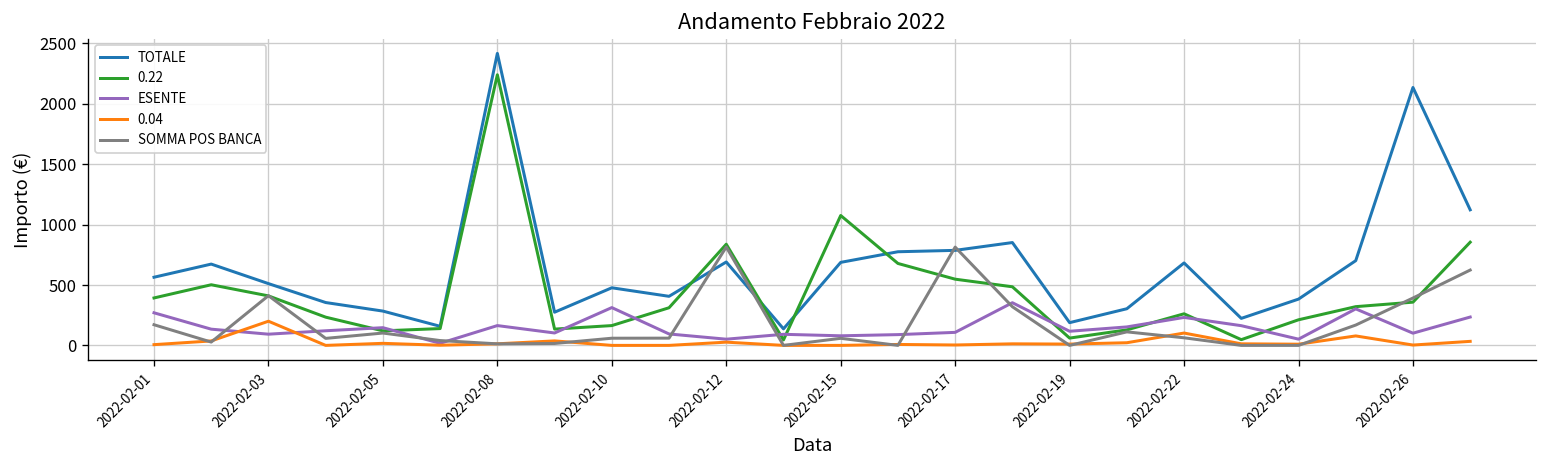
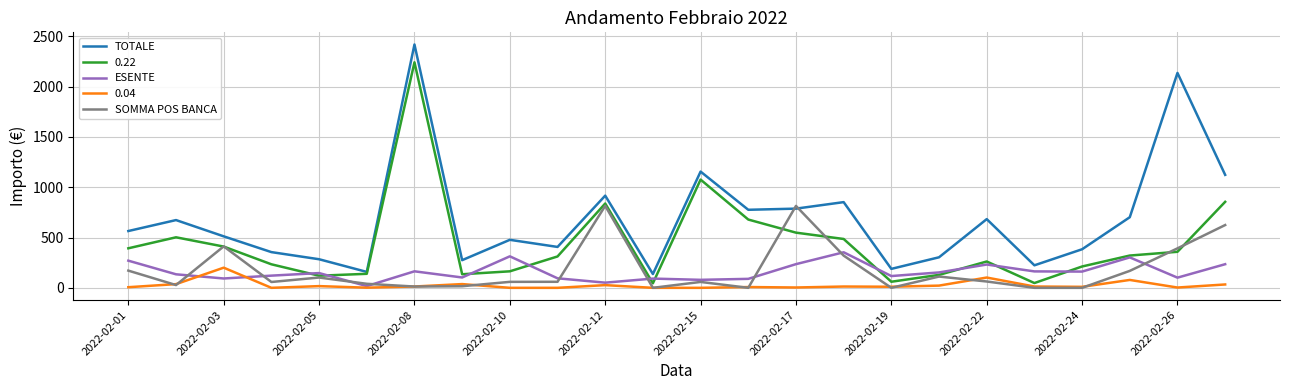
  {
    "TOTALE": {
      "2022-02-01": 560,
      "2022-02-03": 510,
      "2022-02-05": 280,
      "2022-02-08": 2420,
      "2022-02-10": 480,
-     "2022-02-12": 690,
-     "2022-02-15": 690,
+     "2022-02-12": 920,
+     "2022-02-15": 1150,
      "2022-02-17": 790,
      "2022-02-19": 190,
      "2022-02-22": 680,
      "2022-02-24": 380,
      "2022-02-26": 2140
    },
    "0.22": {
      "2022-02-01": 390,
      "2022-02-08": 2240,
      "2022-02-10": 160,
      "2022-02-15": 1080,
      "2022-02-17": 550,
      "2022-02-19": 60,
      "2022-02-22": 260,
      "2022-02-24": 210,
      "2022-02-26": 360
    },
    "ESENTE": {
      "2022-02-01": 270,
      "2022-02-03": 90,
      "2022-02-05": 150,
      "2022-02-08": 160,
      "2022-02-10": 310,
-     "2022-02-17": 110,
+     "2022-02-17": 240,
      "2022-02-19": 120,
      "2022-02-22": 230,
-     "2022-02-24": 50,
+     "2022-02-24": 160,
      "2022-02-26": 100
    },
    "0.04": {
      "2022-02-01": 10,
      "2022-02-03": 200,
      "2022-02-05": 20,
      "2022-02-10": 0,
      "2022-02-15": 0,
      "2022-02-17": 0,
      "2022-02-22": 100,
      "2022-02-26": 0
    },
    "SOMMA POS BANCA": {
      "2022-02-01": 170,
      "2022-02-10": 60,
      "2022-02-17": 810,
      "2022-02-22": 60,
      "2022-02-26": 390
    }
  }
